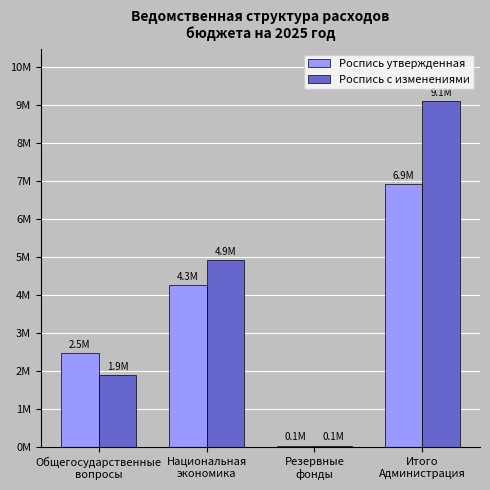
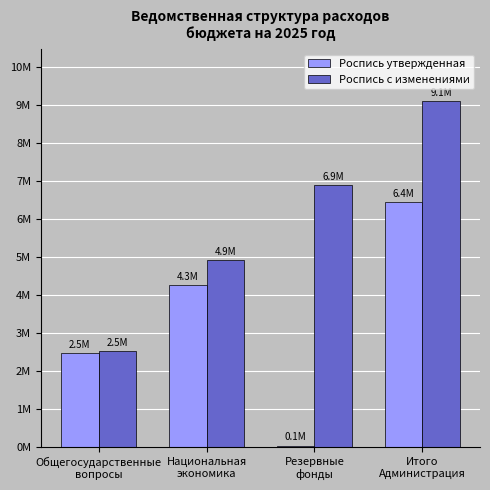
  {
    "Роспись утвержденная": {
      "Общегосударственные вопросы": "2.5M",
      "Национальная экономика": "4.3M",
      "Резервные фонды": "0.1M",
-     "Итого Администрация": "6.9M"
+     "Итого Администрация": "6.4M"
    },
    "Роспись с изменениями": {
-     "Общегосударственные вопросы": "1.9M",
+     "Общегосударственные вопросы": "2.5M",
      "Национальная экономика": "4.9M",
-     "Резервные фонды": "0.1M"
+     "Резервные фонды": "6.9M"
    }
  }
